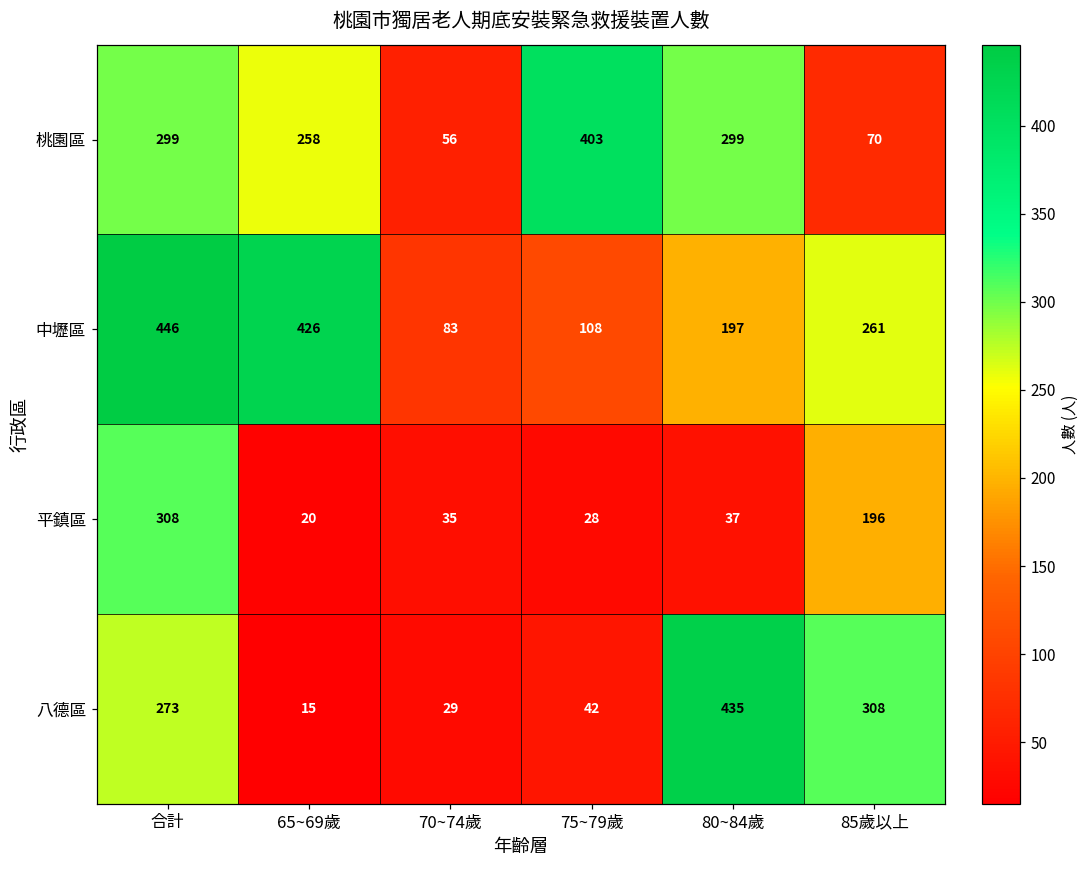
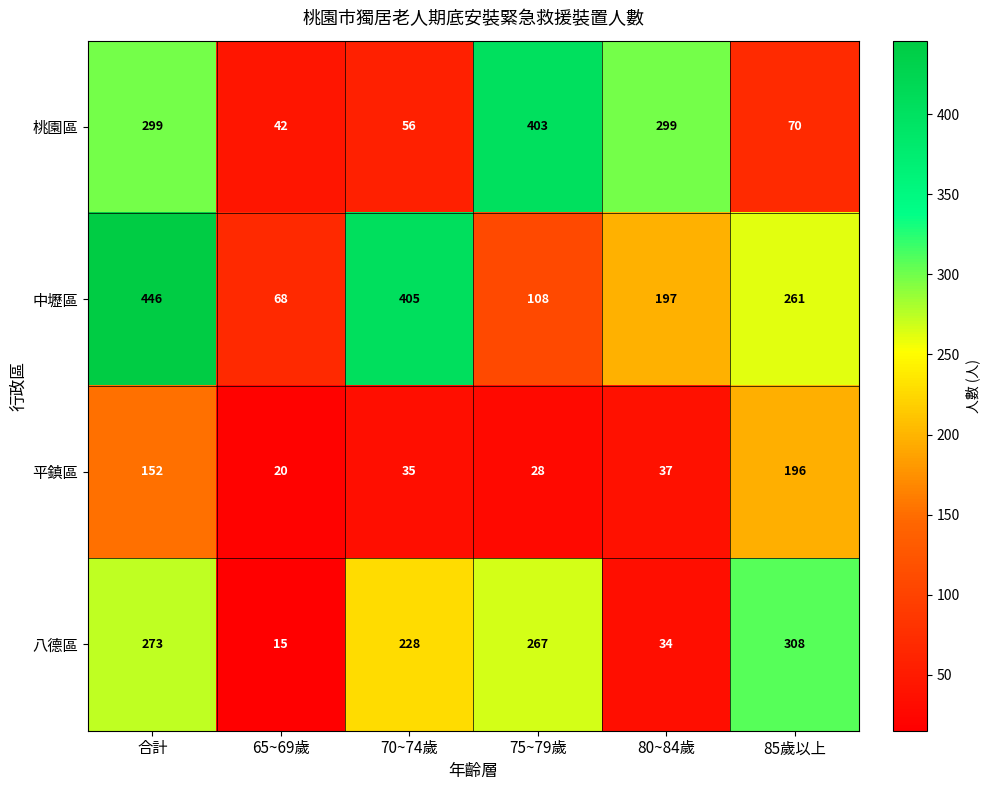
  {
    "桃園區": {
      "合計": 299,
-     "65~69歲": 258,
+     "65~69歲": 42,
      "70~74歲": 56,
      "75~79歲": 403,
      "80~84歲": 299,
      "85歲以上": 70
    },
    "中壢區": {
      "合計": 446,
-     "65~69歲": 426,
-     "70~74歲": 83,
+     "65~69歲": 68,
+     "70~74歲": 405,
      "75~79歲": 108,
      "80~84歲": 197,
      "85歲以上": 261
    },
    "平鎮區": {
-     "合計": 308,
+     "合計": 152,
      "65~69歲": 20,
      "70~74歲": 35,
      "75~79歲": 28,
      "80~84歲": 37,
      "85歲以上": 196
    },
    "八德區": {
      "合計": 273,
      "65~69歲": 15,
-     "70~74歲": 29,
-     "75~79歲": 42,
-     "80~84歲": 435,
+     "70~74歲": 228,
+     "75~79歲": 267,
+     "80~84歲": 34,
      "85歲以上": 308
    }
  }
